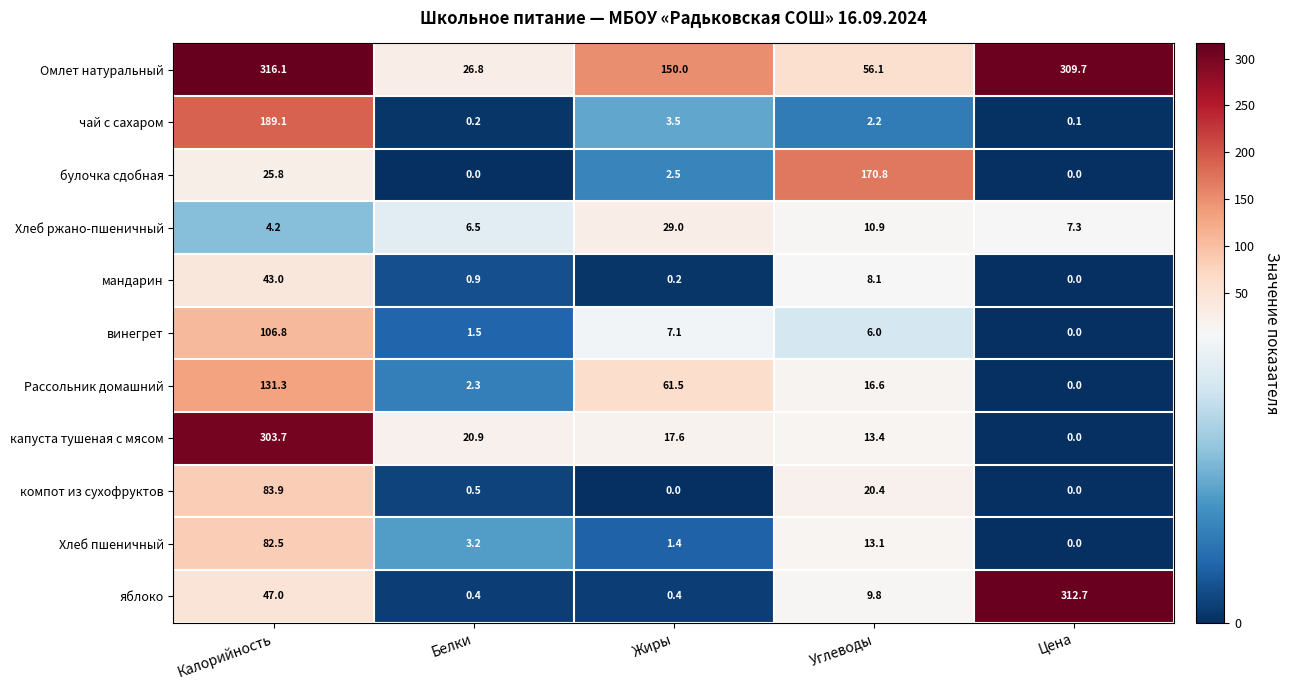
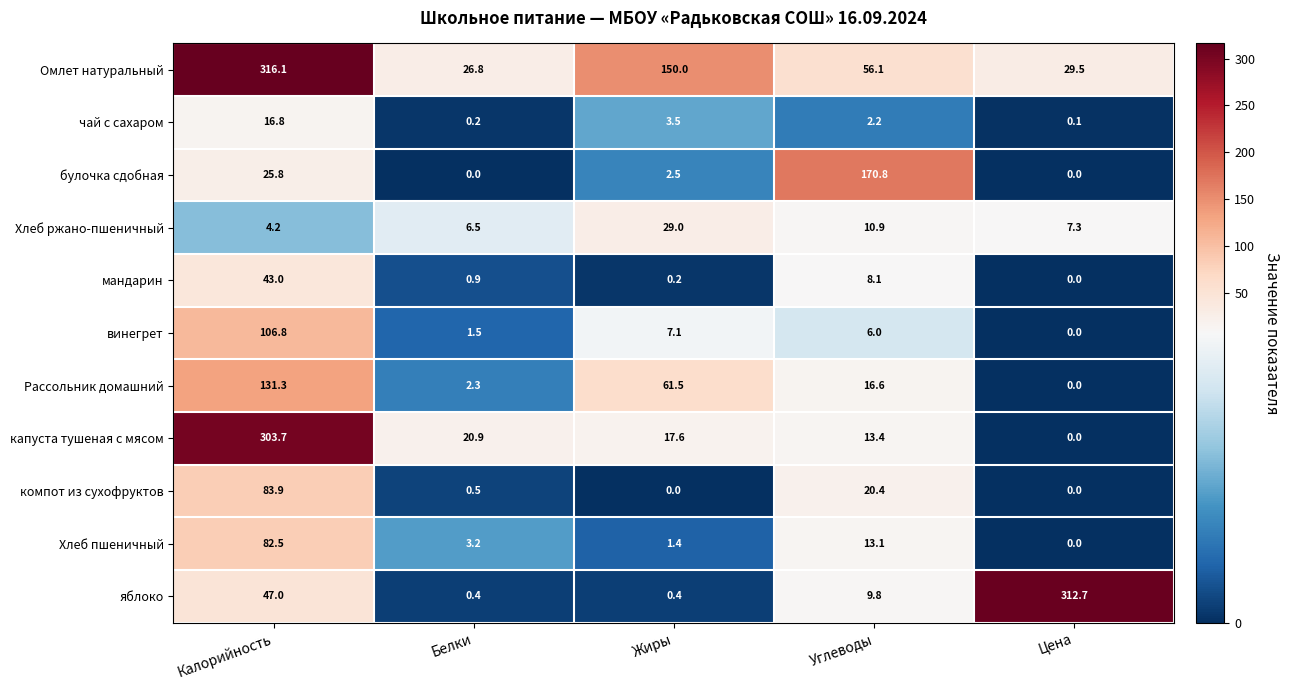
  {
    "Омлет натуральный": {
      "Калорийность": 316.1,
      "Белки": 26.8,
      "Жиры": 150.0,
      "Углеводы": 56.1,
-     "Цена": 309.7
+     "Цена": 29.5
    },
    "чай с сахаром": {
-     "Калорийность": 189.1,
+     "Калорийность": 16.8,
      "Белки": 0.2,
      "Жиры": 3.5,
      "Углеводы": 2.2,
      "Цена": 0.1
    },
    "булочка сдобная": {
      "Калорийность": 25.8,
      "Белки": 0.0,
      "Жиры": 2.5,
      "Углеводы": 170.8,
      "Цена": 0.0
    },
    "Хлеб ржано-пшеничный": {
      "Калорийность": 4.2,
      "Белки": 6.5,
      "Жиры": 29.0,
      "Углеводы": 10.9,
      "Цена": 7.3
    },
    "мандарин": {
      "Калорийность": 43.0,
      "Белки": 0.9,
      "Жиры": 0.2,
      "Углеводы": 8.1,
      "Цена": 0.0
    },
    "винегрет": {
      "Калорийность": 106.8,
      "Белки": 1.5,
      "Жиры": 7.1,
      "Углеводы": 6.0,
      "Цена": 0.0
    },
    "Рассольник домашний": {
      "Калорийность": 131.3,
      "Белки": 2.3,
      "Жиры": 61.5,
      "Углеводы": 16.6,
      "Цена": 0.0
    },
    "капуста тушеная с мясом": {
      "Калорийность": 303.7,
      "Белки": 20.9,
      "Жиры": 17.6,
      "Углеводы": 13.4,
      "Цена": 0.0
    },
    "компот из сухофруктов": {
      "Калорийность": 83.9,
      "Белки": 0.5,
      "Жиры": 0.0,
      "Углеводы": 20.4,
      "Цена": 0.0
    },
    "Хлеб пшеничный": {
      "Калорийность": 82.5,
      "Белки": 3.2,
      "Жиры": 1.4,
      "Углеводы": 13.1,
      "Цена": 0.0
    },
    "яблоко": {
      "Калорийность": 47.0,
      "Белки": 0.4,
      "Жиры": 0.4,
      "Углеводы": 9.8,
      "Цена": 312.7
    }
  }
